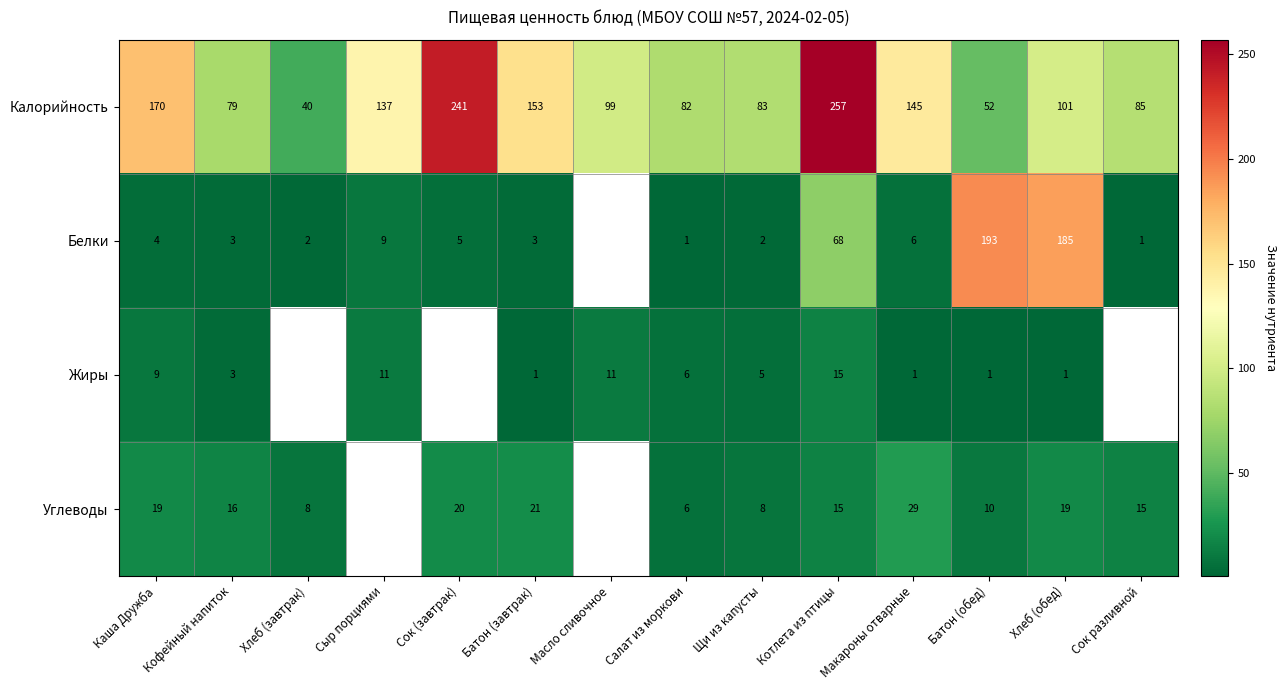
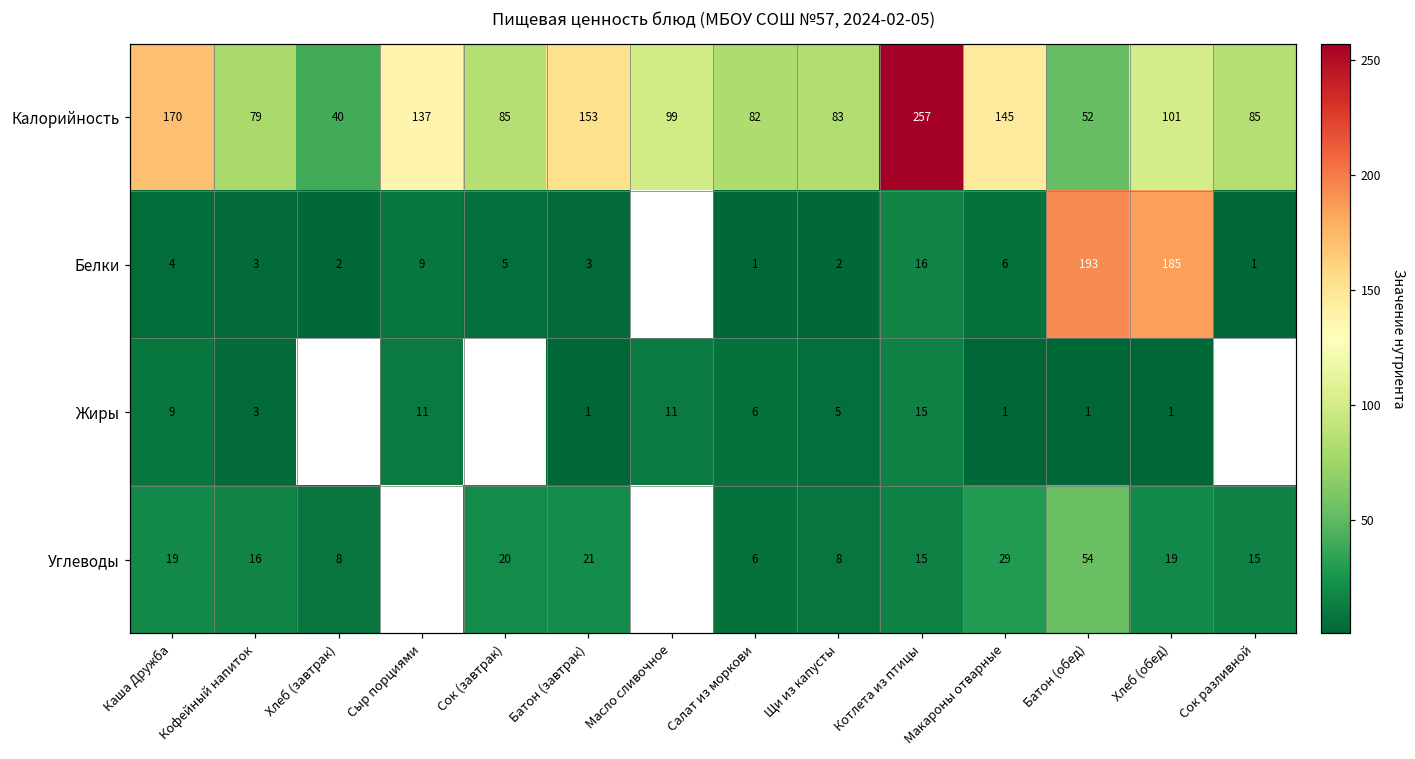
  {
    "Калорийность": {
      "Каша Дружба": 170,
      "Кофейный напиток": 79,
      "Хлеб (завтрак)": 40,
      "Сыр порциями": 137,
-     "Сок (завтрак)": 241,
+     "Сок (завтрак)": 85,
      "Батон (завтрак)": 153,
      "Масло сливочное": 99,
      "Салат из моркови": 82,
      "Щи из капусты": 83,
      "Котлета из птицы": 257,
      "Макароны отварные": 145,
      "Батон (обед)": 52,
      "Хлеб (обед)": 101,
      "Сок разливной": 85
    },
    "Белки": {
      "Каша Дружба": 4,
      "Кофейный напиток": 3,
      "Хлеб (завтрак)": 2,
      "Сыр порциями": 9,
      "Сок (завтрак)": 5,
      "Батон (завтрак)": 3,
      "Салат из моркови": 1,
      "Щи из капусты": 2,
-     "Котлета из птицы": 68,
+     "Котлета из птицы": 16,
      "Макароны отварные": 6,
      "Батон (обед)": 193,
      "Хлеб (обед)": 185,
      "Сок разливной": 1
    },
    "Жиры": {
      "Каша Дружба": 9,
      "Кофейный напиток": 3,
      "Сыр порциями": 11,
      "Батон (завтрак)": 1,
      "Масло сливочное": 11,
      "Салат из моркови": 6,
      "Щи из капусты": 5,
      "Котлета из птицы": 15,
      "Макароны отварные": 1,
      "Батон (обед)": 1,
      "Хлеб (обед)": 1
    },
    "Углеводы": {
      "Каша Дружба": 19,
      "Кофейный напиток": 16,
      "Хлеб (завтрак)": 8,
      "Сок (завтрак)": 20,
      "Батон (завтрак)": 21,
      "Салат из моркови": 6,
      "Щи из капусты": 8,
      "Котлета из птицы": 15,
      "Макароны отварные": 29,
-     "Батон (обед)": 10,
+     "Батон (обед)": 54,
      "Хлеб (обед)": 19,
      "Сок разливной": 15
    }
  }
